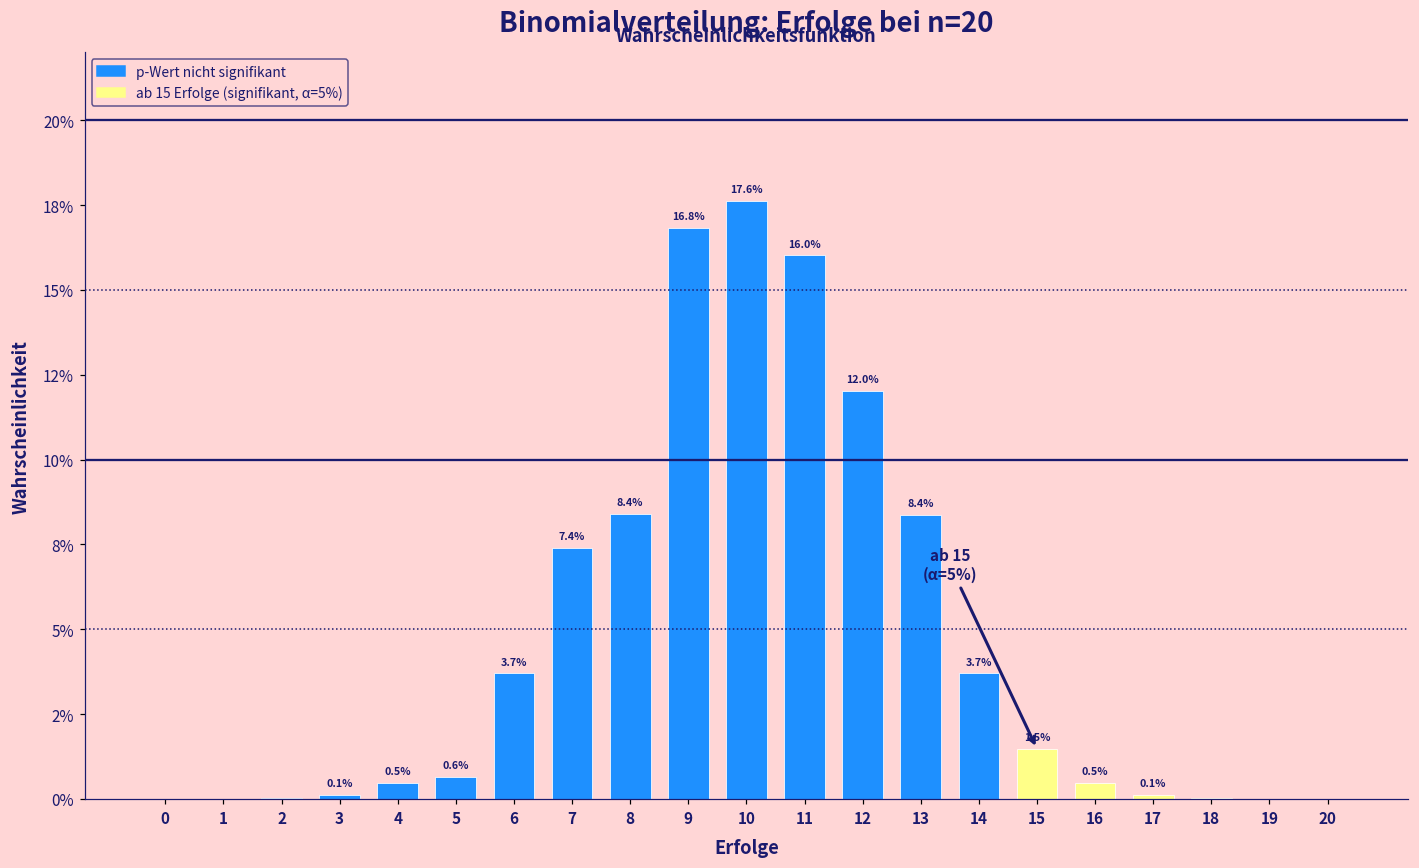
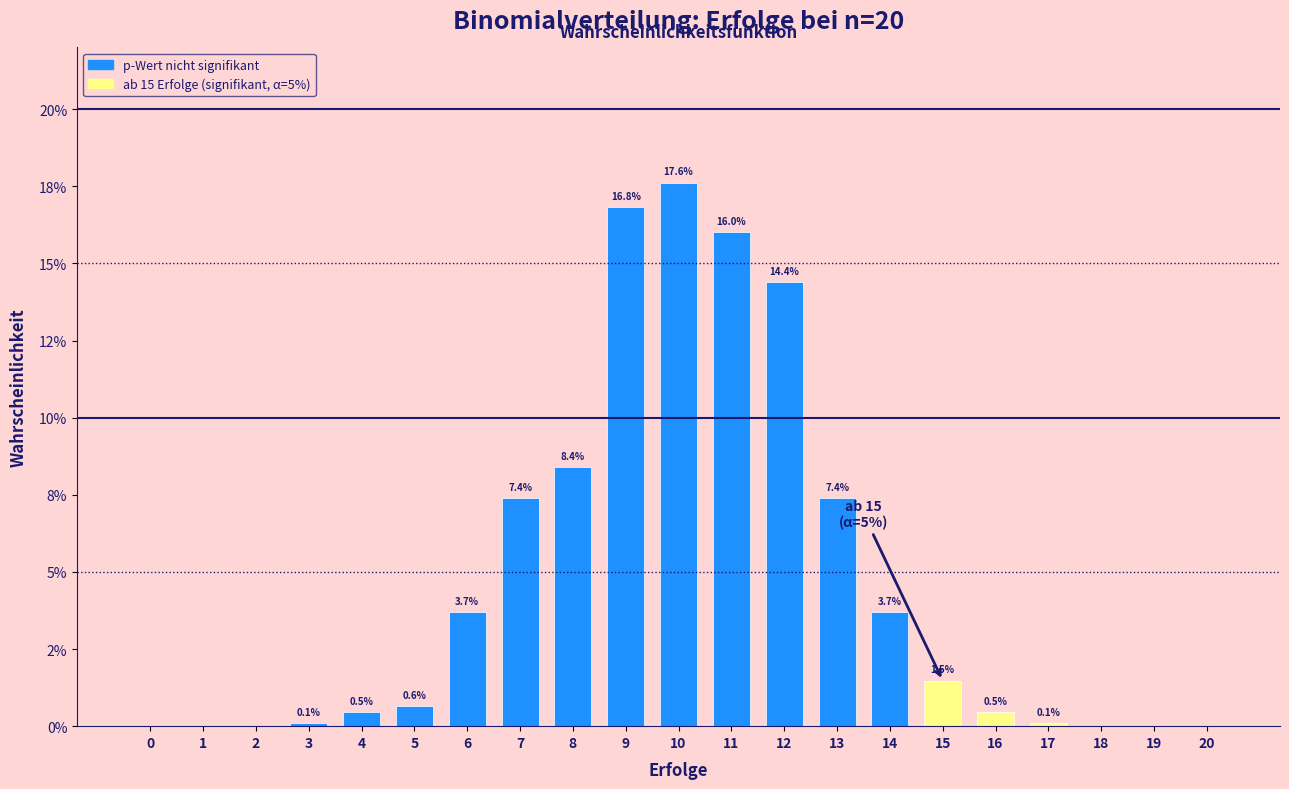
  {
    "3": "0.1%",
    "4": "0.5%",
    "5": "0.6%",
    "6": "3.7%",
    "7": "7.4%",
    "8": "8.4%",
    "9": "16.8%",
    "10": "17.6%",
    "11": "16.0%",
-   "12": "12.0%",
-   "13": "8.4%",
+   "12": "14.4%",
+   "13": "7.4%",
    "16": "0.5%",
    "17": "0.1%"
  }
